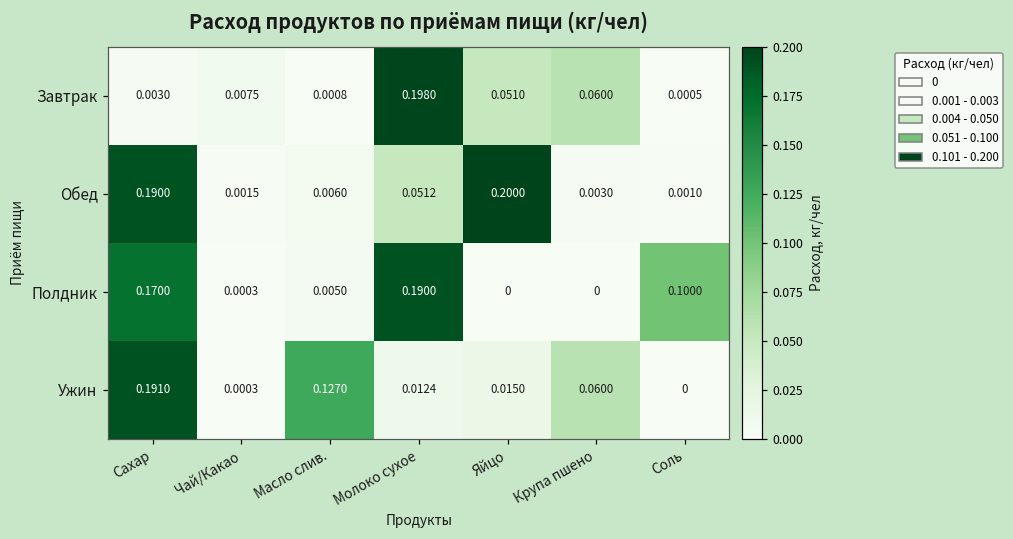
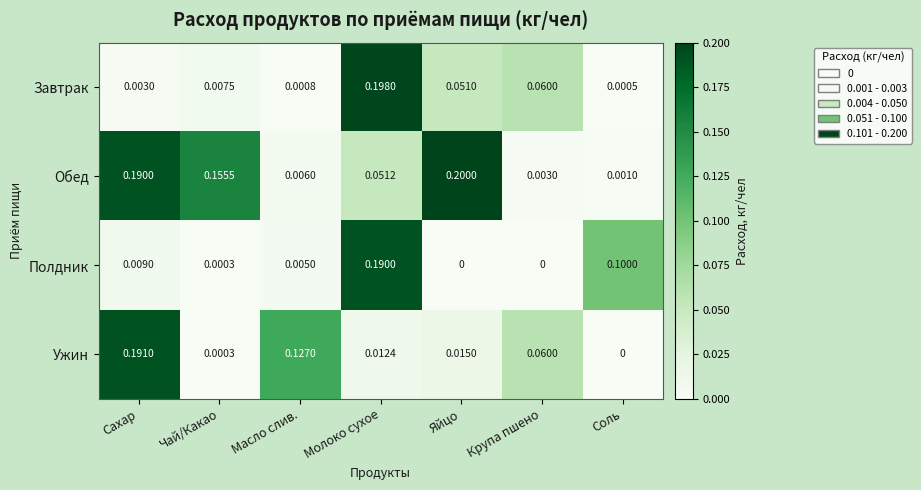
  {
    "Завтрак": {
      "Сахар": 0.0030,
      "Чай/Какао": 0.0075,
      "Масло слив.": 0.0008,
      "Молоко сухое": 0.1980,
      "Яйцо": 0.0510,
      "Крупа пшено": 0.0600,
      "Соль": 0.0005
    },
    "Обед": {
      "Сахар": 0.1900,
-     "Чай/Какао": 0.0015,
+     "Чай/Какао": 0.1555,
      "Масло слив.": 0.0060,
      "Молоко сухое": 0.0512,
      "Яйцо": 0.2000,
      "Крупа пшено": 0.0030,
      "Соль": 0.0010
    },
    "Полдник": {
-     "Сахар": 0.1700,
+     "Сахар": 0.0090,
      "Чай/Какао": 0.0003,
      "Масло слив.": 0.0050,
      "Молоко сухое": 0.1900,
      "Яйцо": 0,
      "Крупа пшено": 0,
      "Соль": 0.1000
    },
    "Ужин": {
      "Сахар": 0.1910,
      "Чай/Какао": 0.0003,
      "Масло слив.": 0.1270,
      "Молоко сухое": 0.0124,
      "Яйцо": 0.0150,
      "Крупа пшено": 0.0600,
      "Соль": 0
    }
  }
